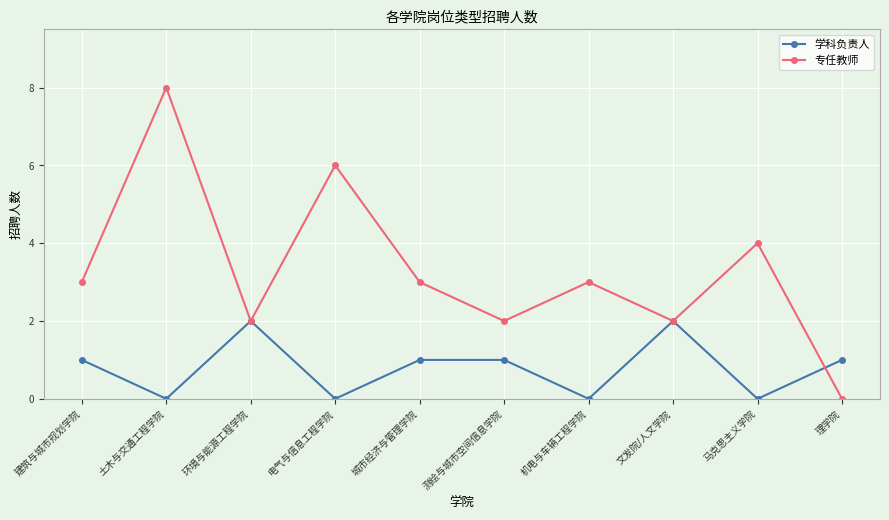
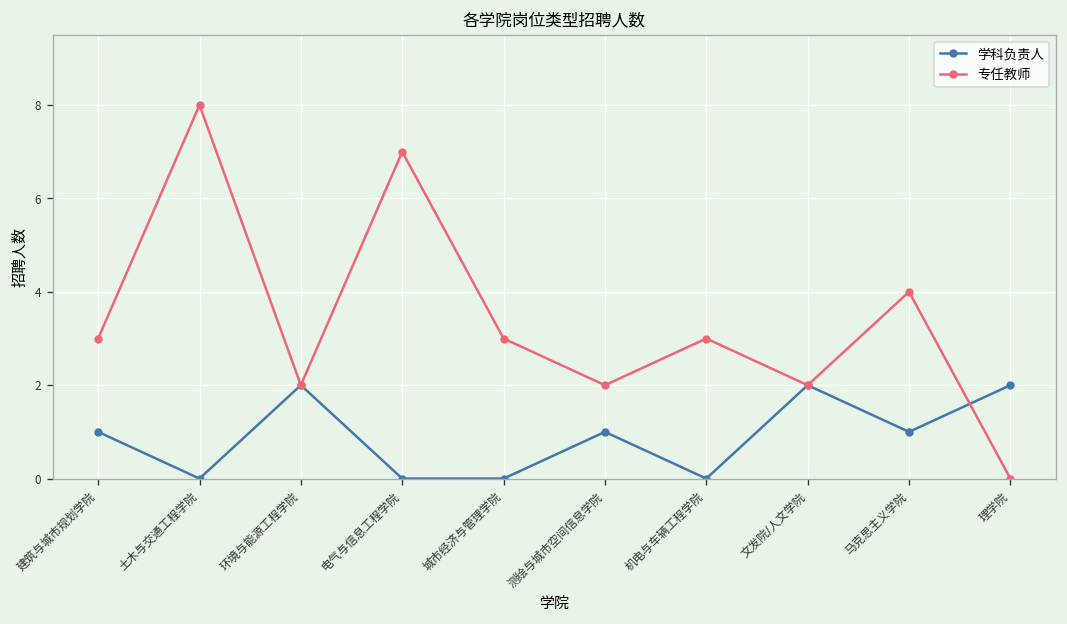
  {
    "学科负责人": {
      "建筑与城市规划学院": 1,
      "土木与交通工程学院": 0,
      "电气与信息工程学院": 0,
-     "城市经济与管理学院": 1,
+     "城市经济与管理学院": 0,
      "测绘与城市空间信息学院": 1,
      "机电与车辆工程学院": 0,
-     "马克思主义学院": 0,
-     "理学院": 1
+     "马克思主义学院": 1,
+     "理学院": 2
    },
    "专任教师": {
      "建筑与城市规划学院": 3,
      "土木与交通工程学院": 8,
-     "电气与信息工程学院": 6,
+     "电气与信息工程学院": 7,
      "城市经济与管理学院": 3,
      "测绘与城市空间信息学院": 2,
      "机电与车辆工程学院": 3,
      "马克思主义学院": 4,
      "理学院": 0
    }
  }
